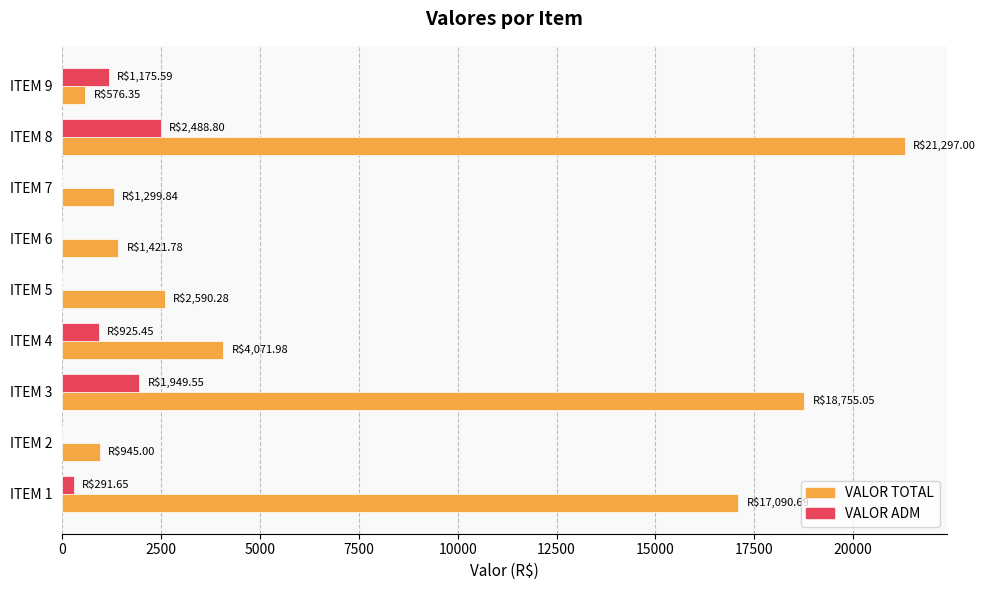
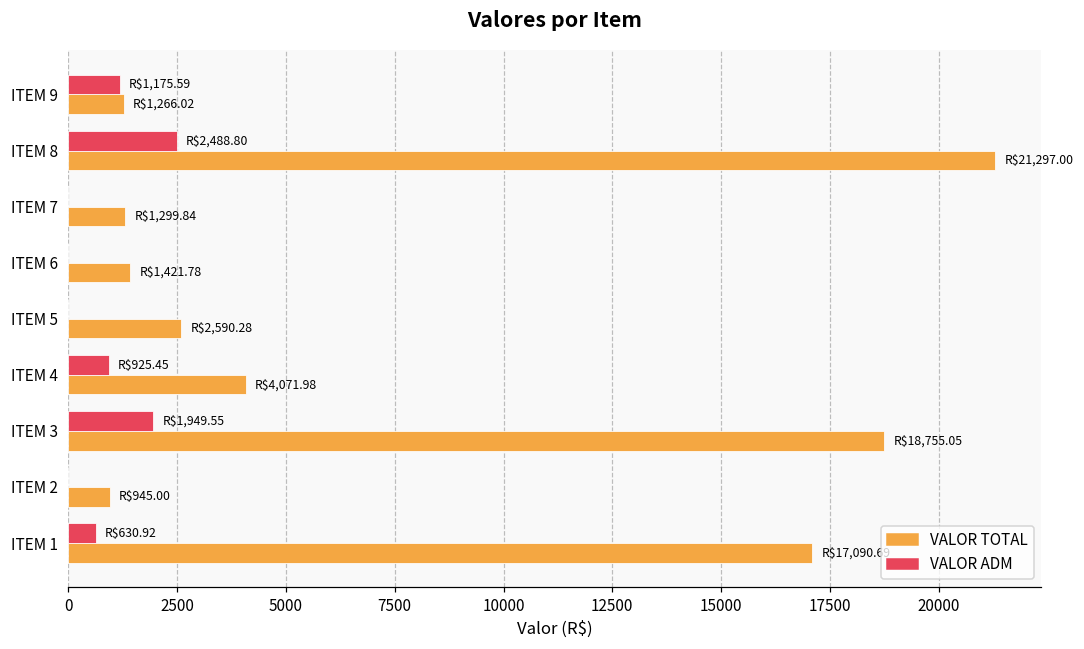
  {
    "VALOR TOTAL": {
-     "ITEM 9": "$576.35",
+     "ITEM 9": "$1,266.02",
      "ITEM 8": "$21,297.00",
      "ITEM 7": "$1,299.84",
      "ITEM 6": "$1,421.78",
      "ITEM 5": "$2,590.28",
      "ITEM 4": "$4,071.98",
      "ITEM 3": "$18,755.05",
      "ITEM 2": "$945.00"
    },
    "VALOR ADM": {
      "ITEM 9": "$1,175.59",
      "ITEM 8": "$2,488.80",
      "ITEM 4": "$925.45",
      "ITEM 3": "$1,949.55",
-     "ITEM 1": "$291.65"
+     "ITEM 1": "$630.92"
    }
  }
